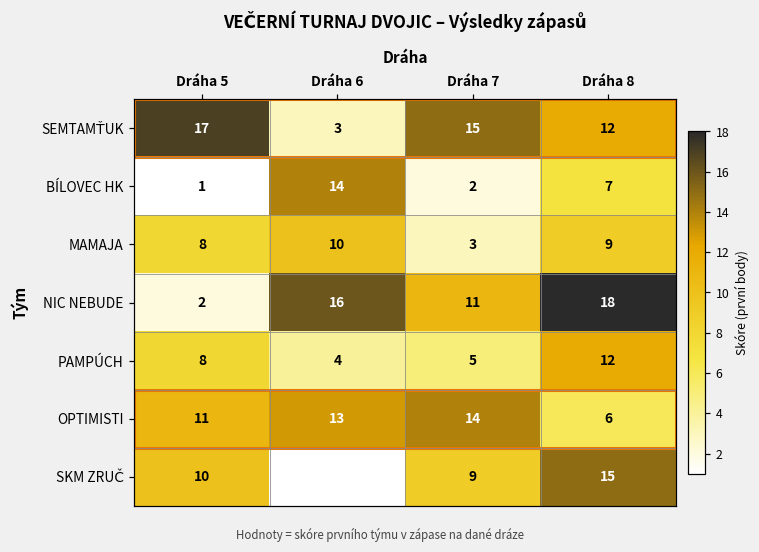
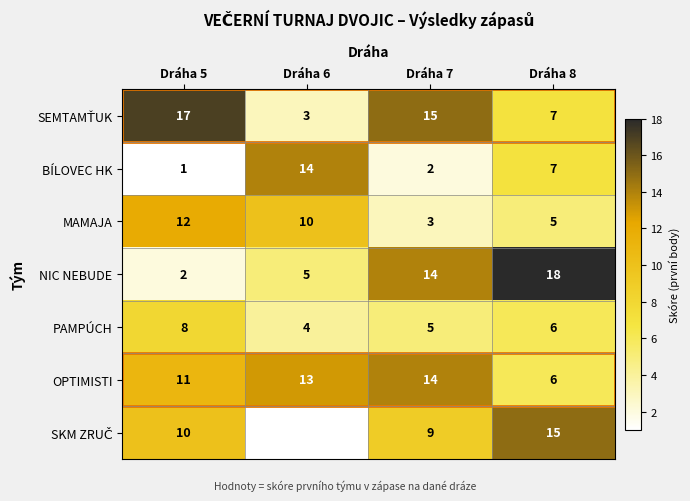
  {
    "SEMTAMŤUK": {
      "Dráha 5": 17,
      "Dráha 6": 3,
      "Dráha 7": 15,
-     "Dráha 8": 12
+     "Dráha 8": 7
    },
    "BÍLOVEC HK": {
      "Dráha 5": 1,
      "Dráha 6": 14,
      "Dráha 7": 2,
      "Dráha 8": 7
    },
    "MAMAJA": {
-     "Dráha 5": 8,
+     "Dráha 5": 12,
      "Dráha 6": 10,
      "Dráha 7": 3,
-     "Dráha 8": 9
+     "Dráha 8": 5
    },
    "NIC NEBUDE": {
      "Dráha 5": 2,
-     "Dráha 6": 16,
-     "Dráha 7": 11,
+     "Dráha 6": 5,
+     "Dráha 7": 14,
      "Dráha 8": 18
    },
    "PAMPÚCH": {
      "Dráha 5": 8,
      "Dráha 6": 4,
      "Dráha 7": 5,
-     "Dráha 8": 12
+     "Dráha 8": 6
    },
    "OPTIMISTI": {
      "Dráha 5": 11,
      "Dráha 6": 13,
      "Dráha 7": 14,
      "Dráha 8": 6
    },
    "SKM ZRUČ": {
      "Dráha 5": 10,
      "Dráha 7": 9,
      "Dráha 8": 15
    }
  }
